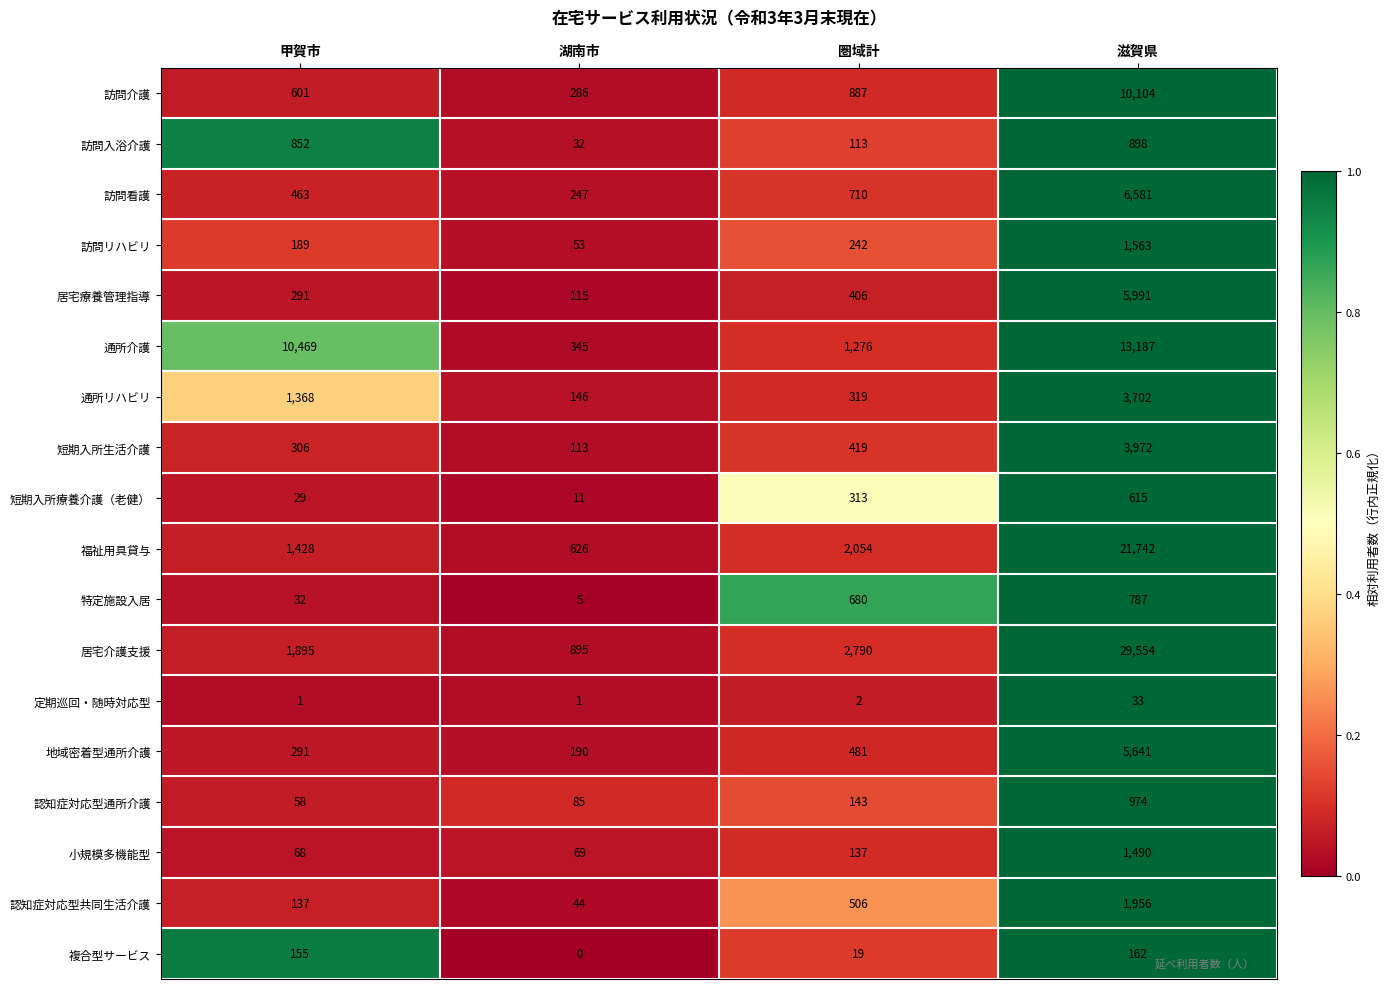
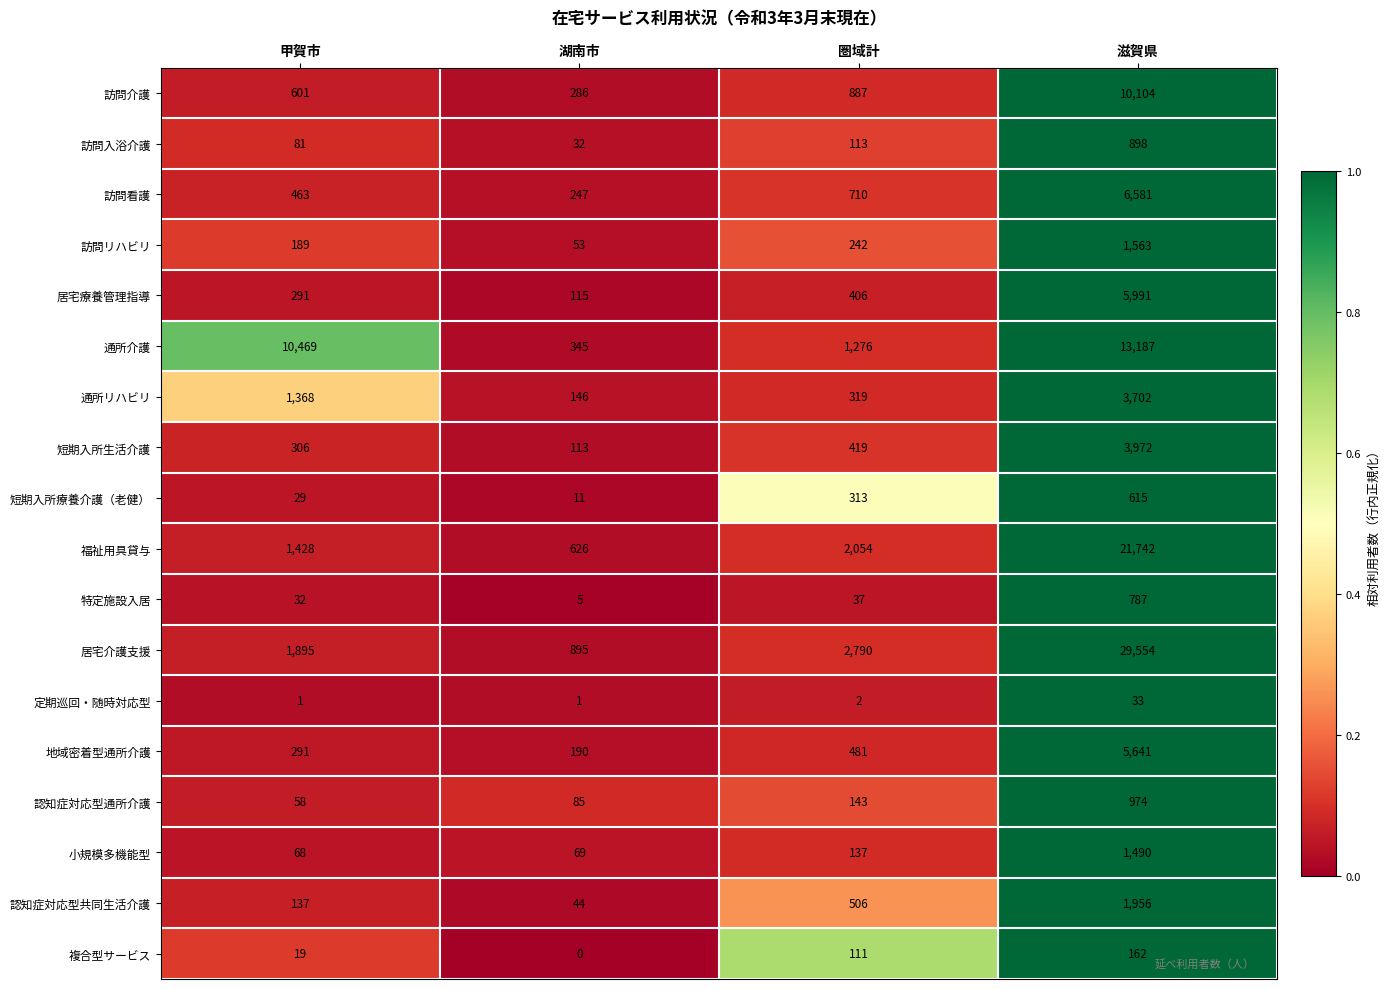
  {
    "訪問介護": {
      "甲賀市": "601",
      "湖南市": "286",
      "圏域計": "887",
      "滋賀県": "10,104"
    },
    "訪問入浴介護": {
-     "甲賀市": "852",
+     "甲賀市": "81",
      "湖南市": "32",
      "圏域計": "113",
      "滋賀県": "898"
    },
    "訪問看護": {
      "甲賀市": "463",
      "湖南市": "247",
      "圏域計": "710",
      "滋賀県": "6,581"
    },
    "訪問リハビリ": {
      "甲賀市": "189",
      "湖南市": "53",
      "圏域計": "242",
      "滋賀県": "1,563"
    },
    "居宅療養管理指導": {
      "甲賀市": "291",
      "湖南市": "115",
      "圏域計": "406",
      "滋賀県": "5,991"
    },
    "通所介護": {
      "甲賀市": "10,469",
      "湖南市": "345",
      "圏域計": "1,276",
      "滋賀県": "13,187"
    },
    "通所リハビリ": {
      "甲賀市": "1,368",
      "湖南市": "146",
      "圏域計": "319",
      "滋賀県": "3,702"
    },
    "短期入所生活介護": {
      "甲賀市": "306",
      "湖南市": "113",
      "圏域計": "419",
      "滋賀県": "3,972"
    },
    "短期入所療養介護（老健）": {
      "甲賀市": "29",
      "湖南市": "11",
      "圏域計": "313",
      "滋賀県": "615"
    },
    "福祉用具貸与": {
      "甲賀市": "1,428",
      "湖南市": "626",
      "圏域計": "2,054",
      "滋賀県": "21,742"
    },
    "特定施設入居": {
      "甲賀市": "32",
      "湖南市": "5",
-     "圏域計": "680",
+     "圏域計": "37",
      "滋賀県": "787"
    },
    "居宅介護支援": {
      "甲賀市": "1,895",
      "湖南市": "895",
      "圏域計": "2,790",
      "滋賀県": "29,554"
    },
    "定期巡回・随時対応型": {
      "甲賀市": "1",
      "湖南市": "1",
      "圏域計": "2",
      "滋賀県": "33"
    },
    "地域密着型通所介護": {
      "甲賀市": "291",
      "湖南市": "190",
      "圏域計": "481",
      "滋賀県": "5,641"
    },
    "認知症対応型通所介護": {
      "甲賀市": "58",
      "湖南市": "85",
      "圏域計": "143",
      "滋賀県": "974"
    },
    "小規模多機能型": {
      "甲賀市": "68",
      "湖南市": "69",
      "圏域計": "137",
      "滋賀県": "1,490"
    },
    "認知症対応型共同生活介護": {
      "甲賀市": "137",
      "湖南市": "44",
      "圏域計": "506",
      "滋賀県": "1,956"
    },
    "複合型サービス": {
-     "甲賀市": "155",
+     "甲賀市": "19",
      "湖南市": "0",
-     "圏域計": "19"
+     "圏域計": "111"
    }
  }
